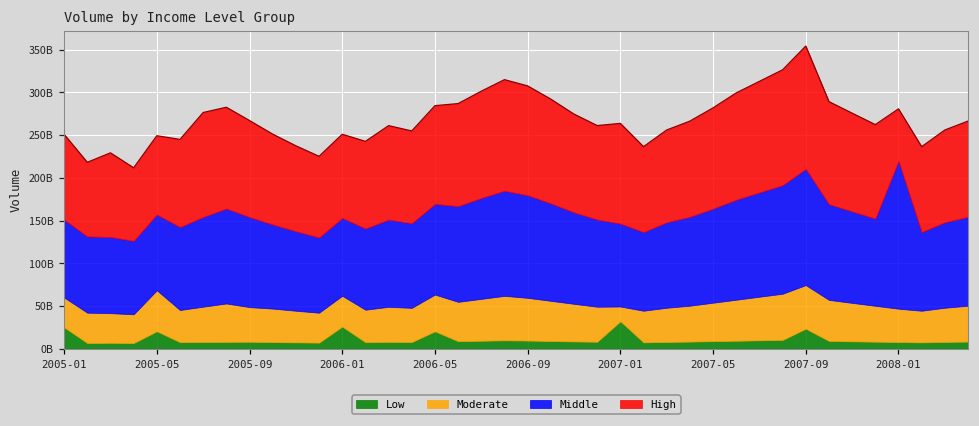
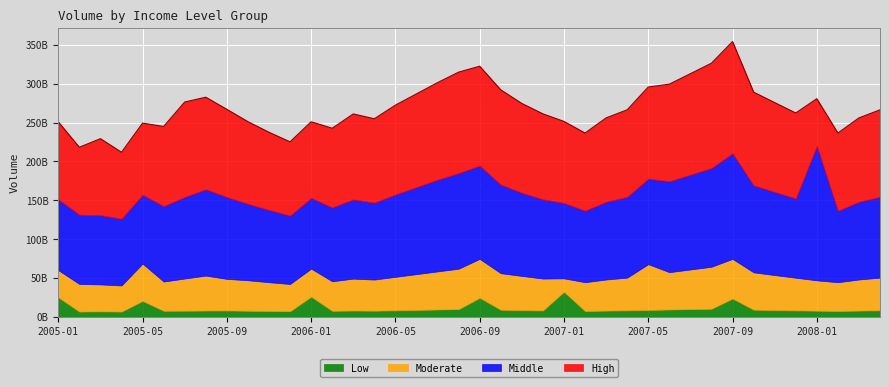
  {
    "Low": {
      "2005-01": 30000000000,
      "2005-05": 20000000000,
      "2005-09": 10000000000,
      "2006-01": 30000000000,
-     "2006-05": 20000000000,
-     "2006-09": 10000000000,
+     "2006-05": 10000000000,
+     "2006-09": 20000000000,
      "2007-01": 30000000000,
      "2007-05": 10000000000,
      "2007-09": 20000000000,
      "2008-01": 10000000000
    },
    "Moderate": {
      "2005-01": 30000000000,
      "2005-05": 50000000000,
      "2005-09": 40000000000,
      "2006-01": 40000000000,
      "2006-05": 40000000000,
      "2006-09": 50000000000,
      "2007-01": 20000000000,
-     "2007-05": 50000000000,
+     "2007-05": 60000000000,
      "2007-09": 50000000000,
      "2008-01": 40000000000
    },
    "Middle": {
      "2005-01": 90000000000,
      "2005-05": 90000000000,
      "2005-09": 110000000000,
      "2006-01": 90000000000,
      "2006-05": 110000000000,
      "2006-09": 120000000000,
      "2007-01": 100000000000,
      "2007-05": 110000000000,
      "2007-09": 140000000000,
      "2008-01": 170000000000
    },
    "High": {
      "2005-01": 100000000000,
      "2005-05": 90000000000,
      "2005-09": 110000000000,
      "2006-01": 100000000000,
      "2006-05": 120000000000,
      "2006-09": 130000000000,
-     "2007-01": 120000000000,
+     "2007-01": 110000000000,
      "2007-05": 120000000000,
      "2007-09": 140000000000,
      "2008-01": 60000000000
    }
  }
